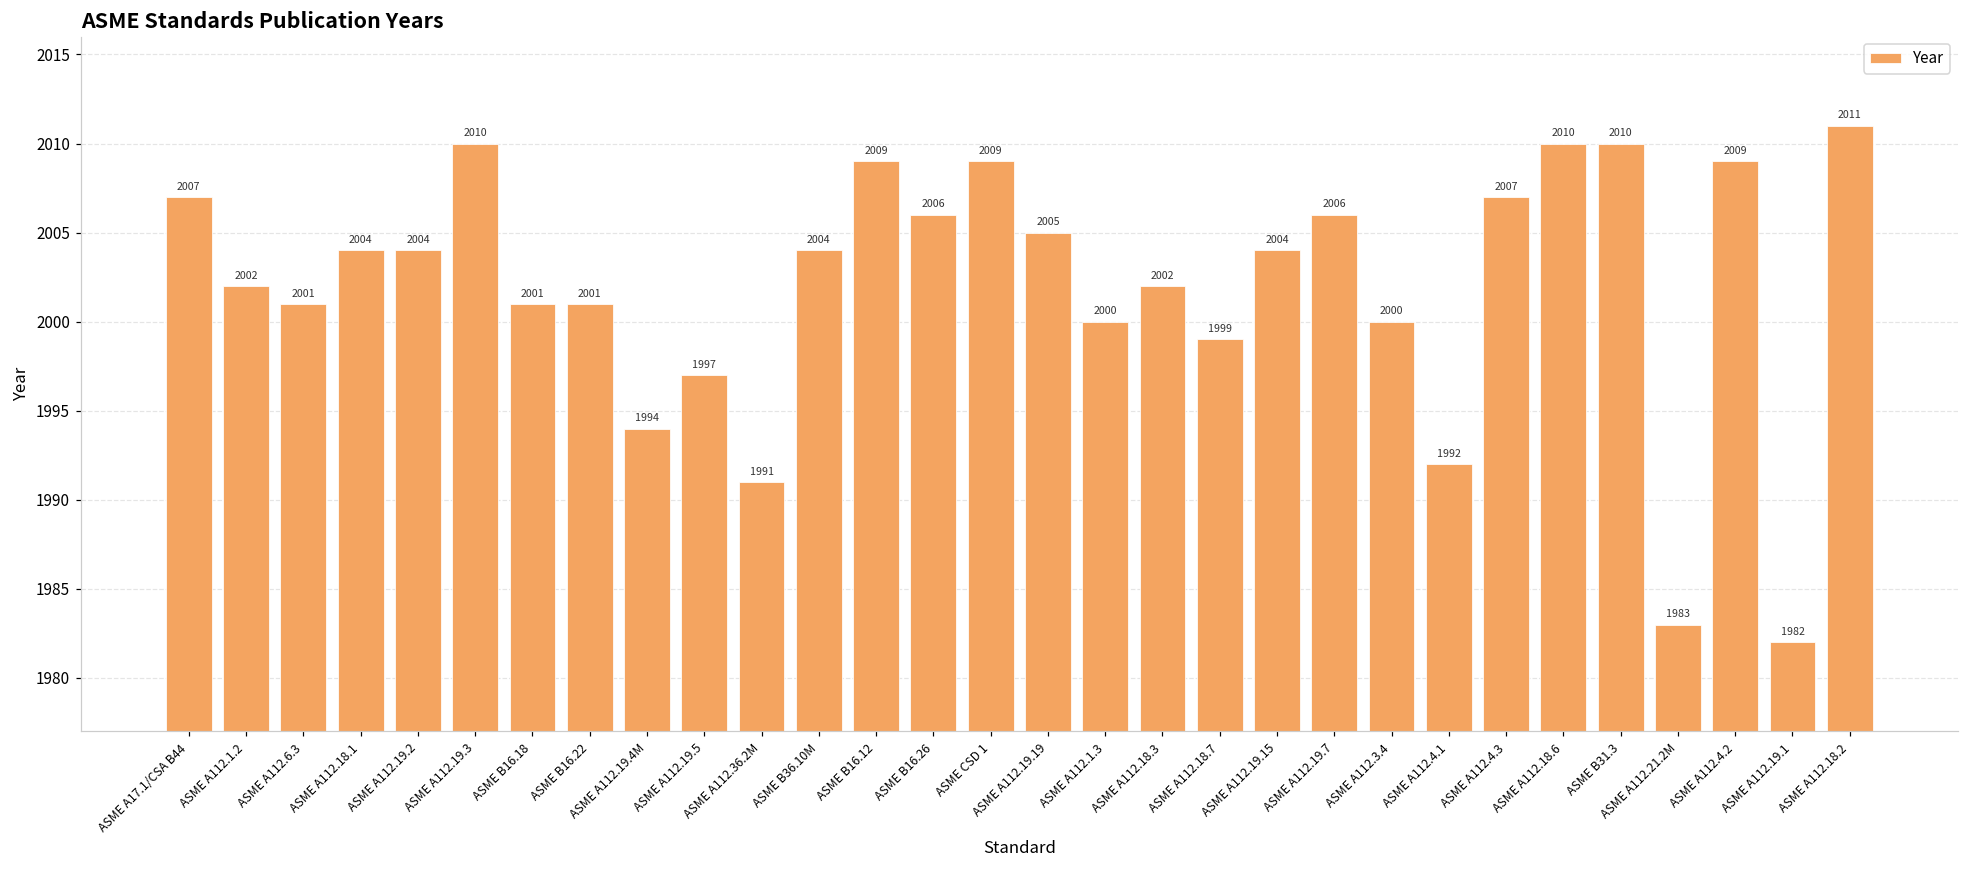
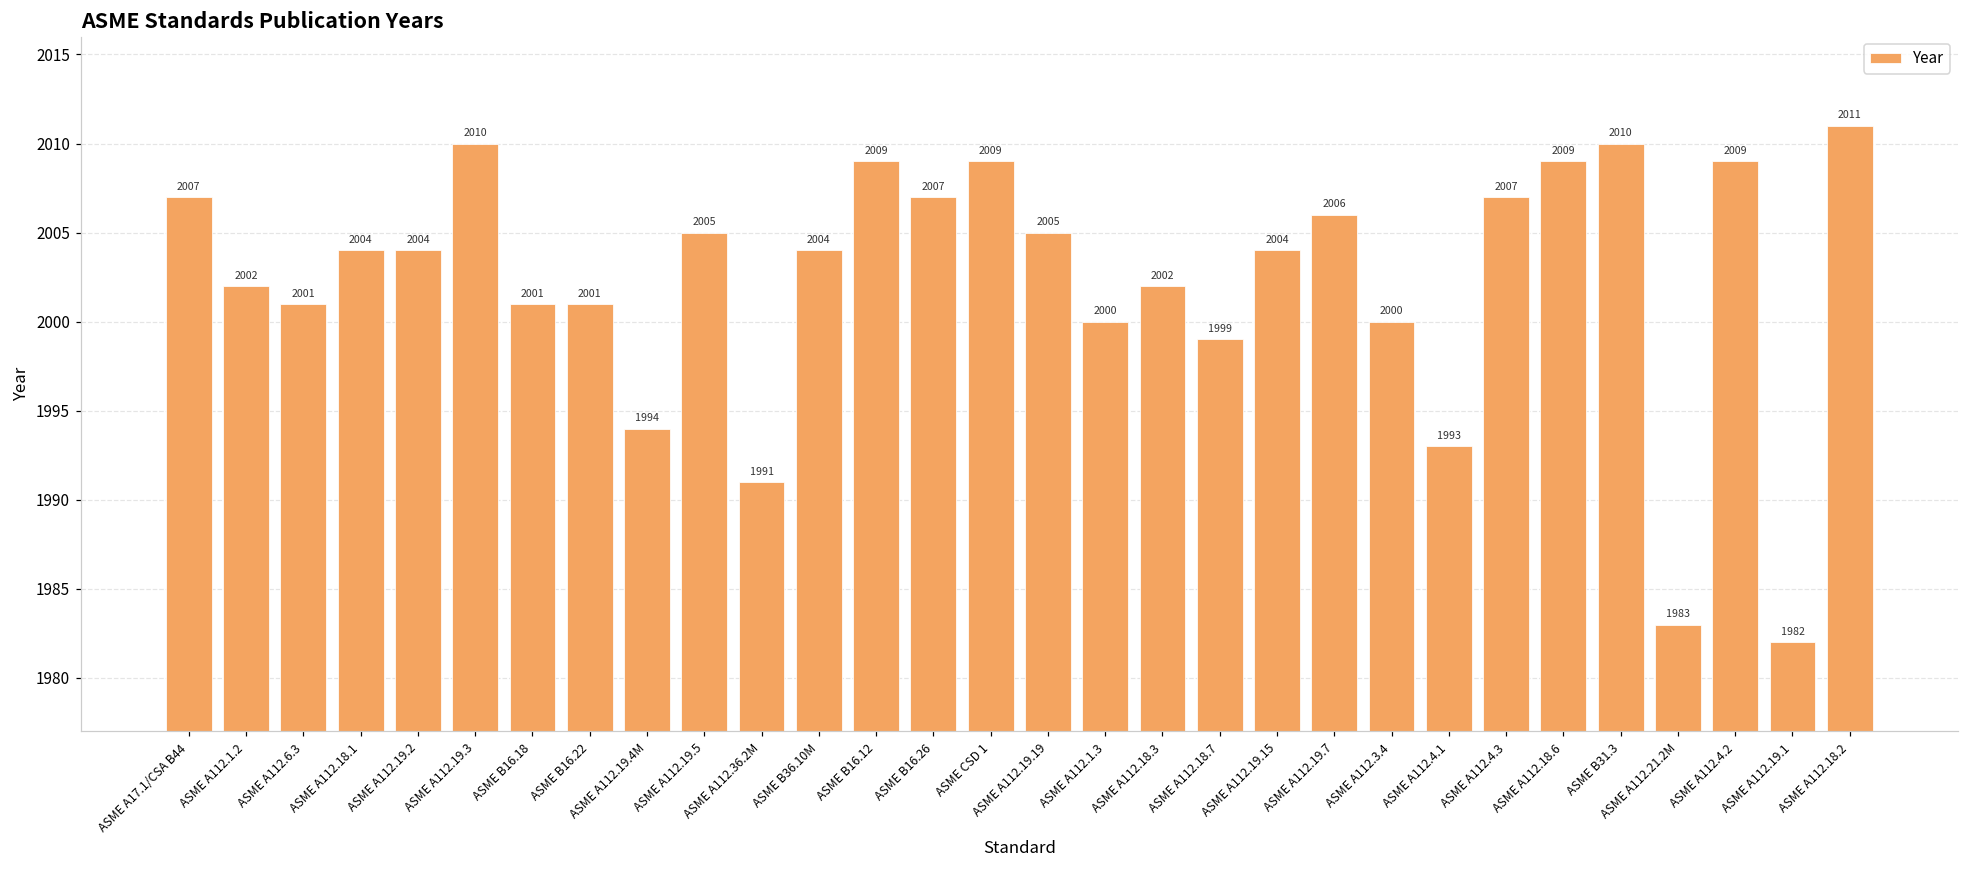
  {
    "ASME A17.1/CSA B44": 2007,
    "ASME A112.1.2": 2002,
    "ASME A112.6.3": 2001,
    "ASME A112.18.1": 2004,
    "ASME A112.19.2": 2004,
    "ASME A112.19.3": 2010,
    "ASME B16.18": 2001,
    "ASME B16.22": 2001,
    "ASME A112.19.4M": 1994,
-   "ASME A112.19.5": 1997,
+   "ASME A112.19.5": 2005,
    "ASME A112.36.2M": 1991,
    "ASME B36.10M": 2004,
    "ASME B16.12": 2009,
-   "ASME B16.26": 2006,
+   "ASME B16.26": 2007,
    "ASME CSD 1": 2009,
    "ASME A112.19.19": 2005,
    "ASME A112.1.3": 2000,
    "ASME A112.18.3": 2002,
    "ASME A112.18.7": 1999,
    "ASME A112.19.15": 2004,
    "ASME A112.19.7": 2006,
    "ASME A112.3.4": 2000,
-   "ASME A112.4.1": 1992,
+   "ASME A112.4.1": 1993,
    "ASME A112.4.3": 2007,
-   "ASME A112.18.6": 2010,
+   "ASME A112.18.6": 2009,
    "ASME B31.3": 2010,
    "ASME A112.21.2M": 1983,
    "ASME A112.4.2": 2009,
    "ASME A112.19.1": 1982,
    "ASME A112.18.2": 2011
  }
